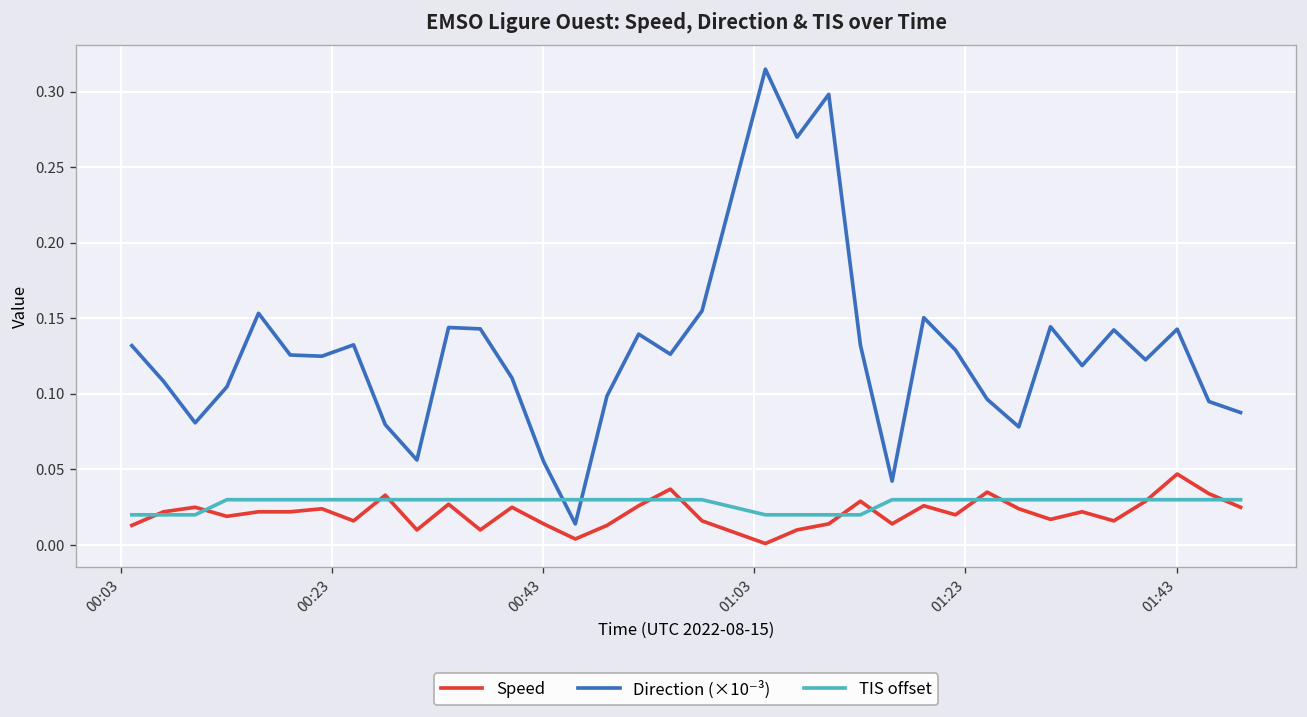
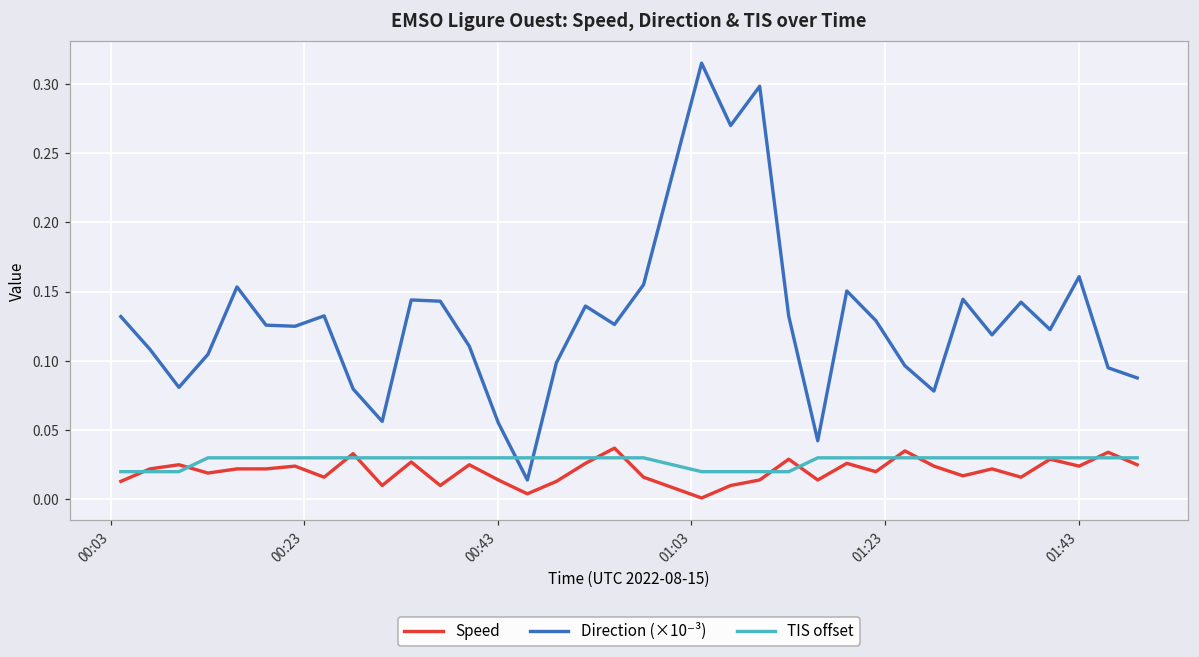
  {
    "Speed": {
      "00:43": 0.014,
-     "01:43": 0.047
+     "01:43": 0.024
    },
    "Direction (×10⁻³)": {
      "00:43": 0.055,
-     "01:43": 0.143
+     "01:43": 0.161
    },
    "TIS offset": {
      "00:43": 0.030,
      "01:43": 0.030
    }
  }
